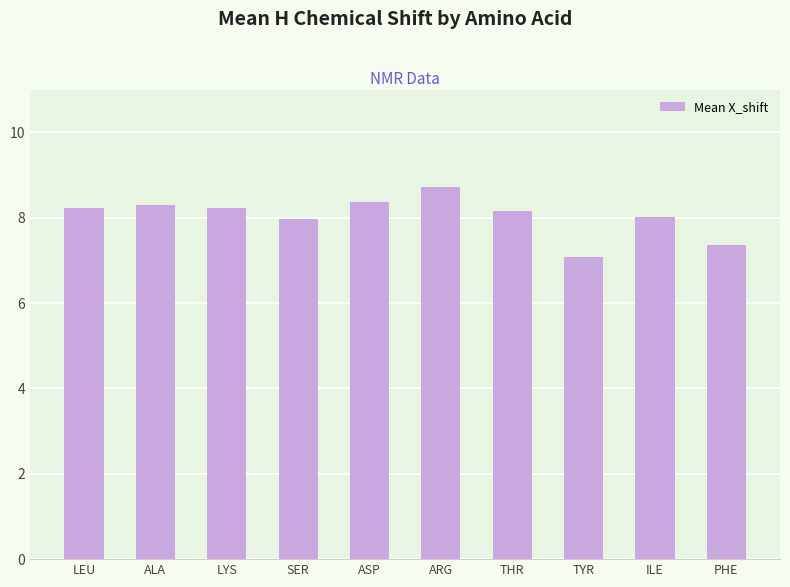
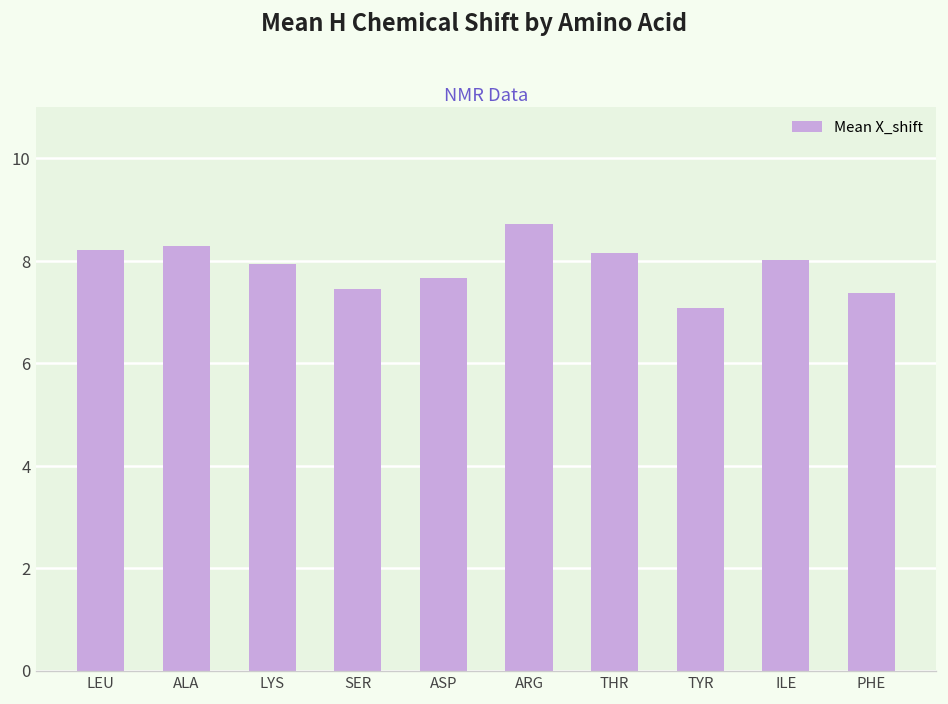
  {
    "LEU": 8.2,
    "ALA": 8.3,
-   "LYS": 8.2,
-   "SER": 8.0,
-   "ASP": 8.4,
+   "LYS": 7.9,
+   "SER": 7.5,
+   "ASP": 7.7,
    "ARG": 8.7,
    "THR": 8.1,
    "TYR": 7.1,
    "ILE": 8.0,
    "PHE": 7.4
  }
